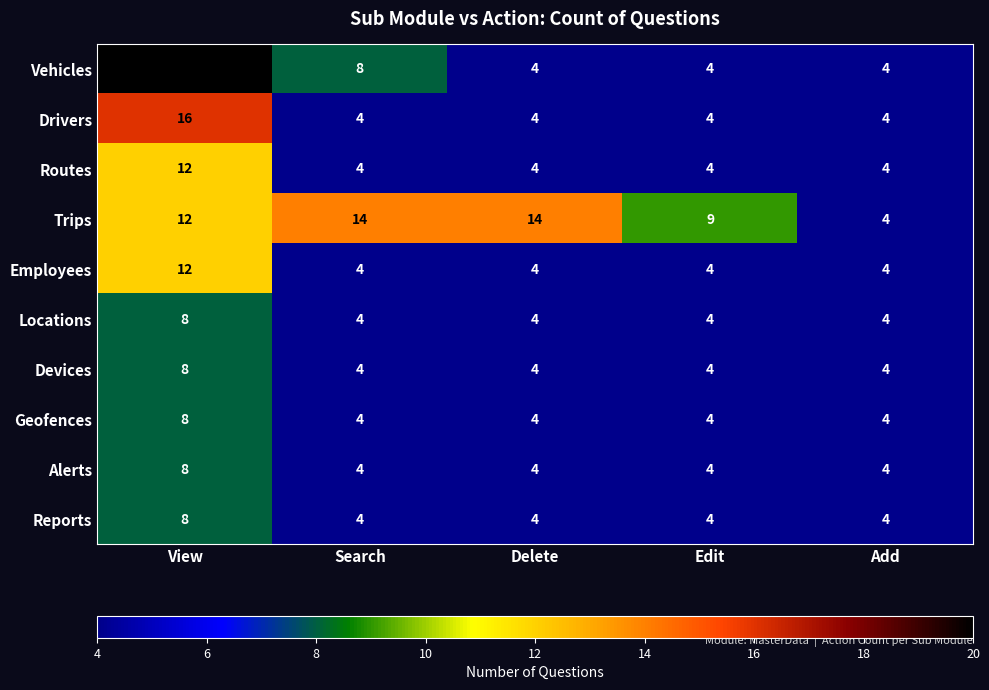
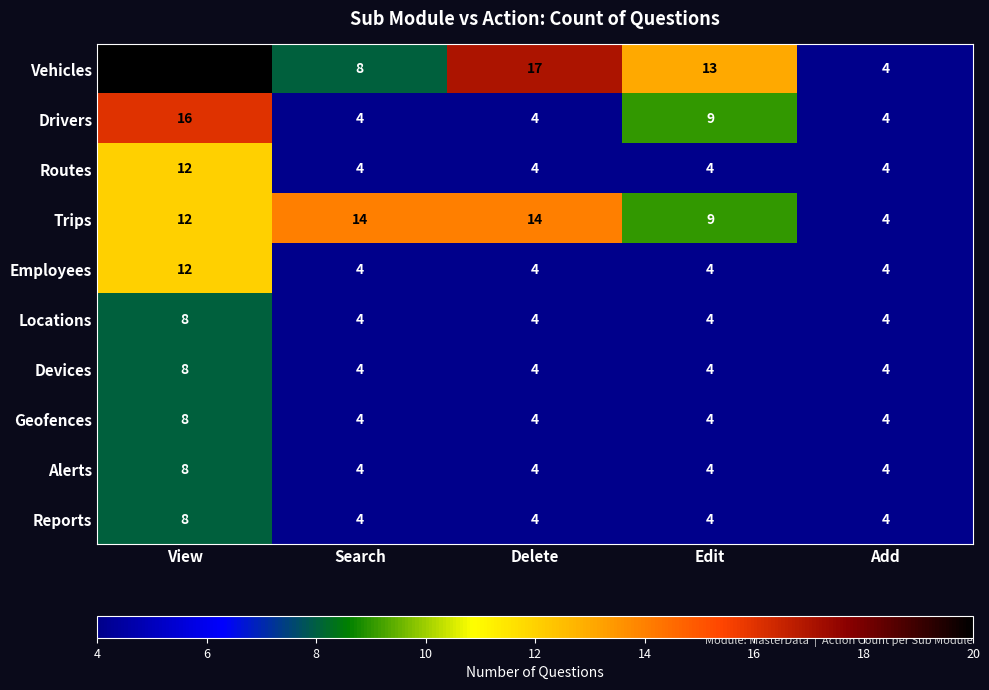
  {
    "Vehicles": {
      "Search": 8,
-     "Delete": 4,
-     "Edit": 4,
+     "Delete": 17,
+     "Edit": 13,
      "Add": 4
    },
    "Drivers": {
      "View": 16,
      "Search": 4,
      "Delete": 4,
-     "Edit": 4,
+     "Edit": 9,
      "Add": 4
    },
    "Routes": {
      "View": 12,
      "Search": 4,
      "Delete": 4,
      "Edit": 4,
      "Add": 4
    },
    "Trips": {
      "View": 12,
      "Search": 14,
      "Delete": 14,
      "Edit": 9,
      "Add": 4
    },
    "Employees": {
      "View": 12,
      "Search": 4,
      "Delete": 4,
      "Edit": 4,
      "Add": 4
    },
    "Locations": {
      "View": 8,
      "Search": 4,
      "Delete": 4,
      "Edit": 4,
      "Add": 4
    },
    "Devices": {
      "View": 8,
      "Search": 4,
      "Delete": 4,
      "Edit": 4,
      "Add": 4
    },
    "Geofences": {
      "View": 8,
      "Search": 4,
      "Delete": 4,
      "Edit": 4,
      "Add": 4
    },
    "Alerts": {
      "View": 8,
      "Search": 4,
      "Delete": 4,
      "Edit": 4,
      "Add": 4
    },
    "Reports": {
      "View": 8,
      "Search": 4,
      "Delete": 4,
      "Edit": 4,
      "Add": 4
    }
  }
